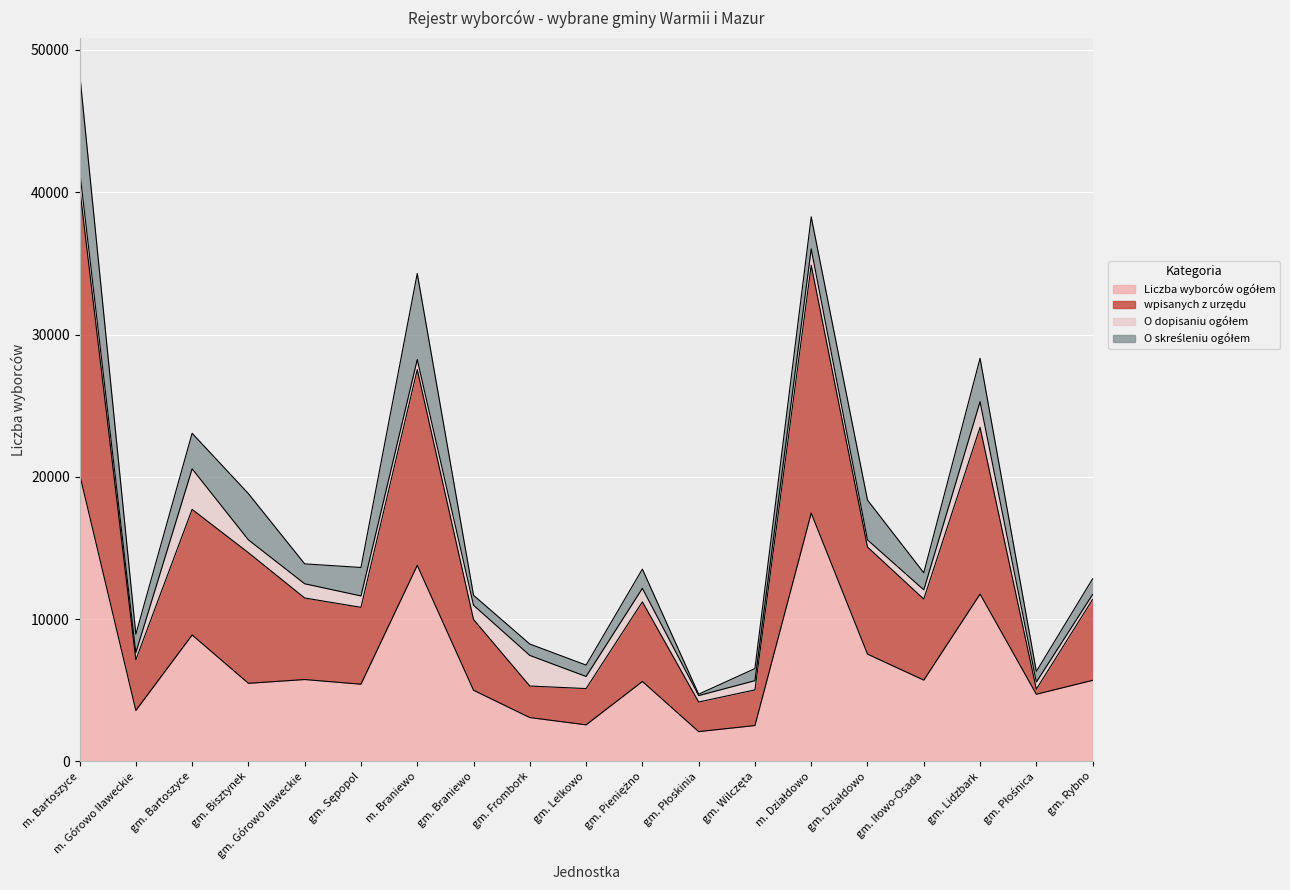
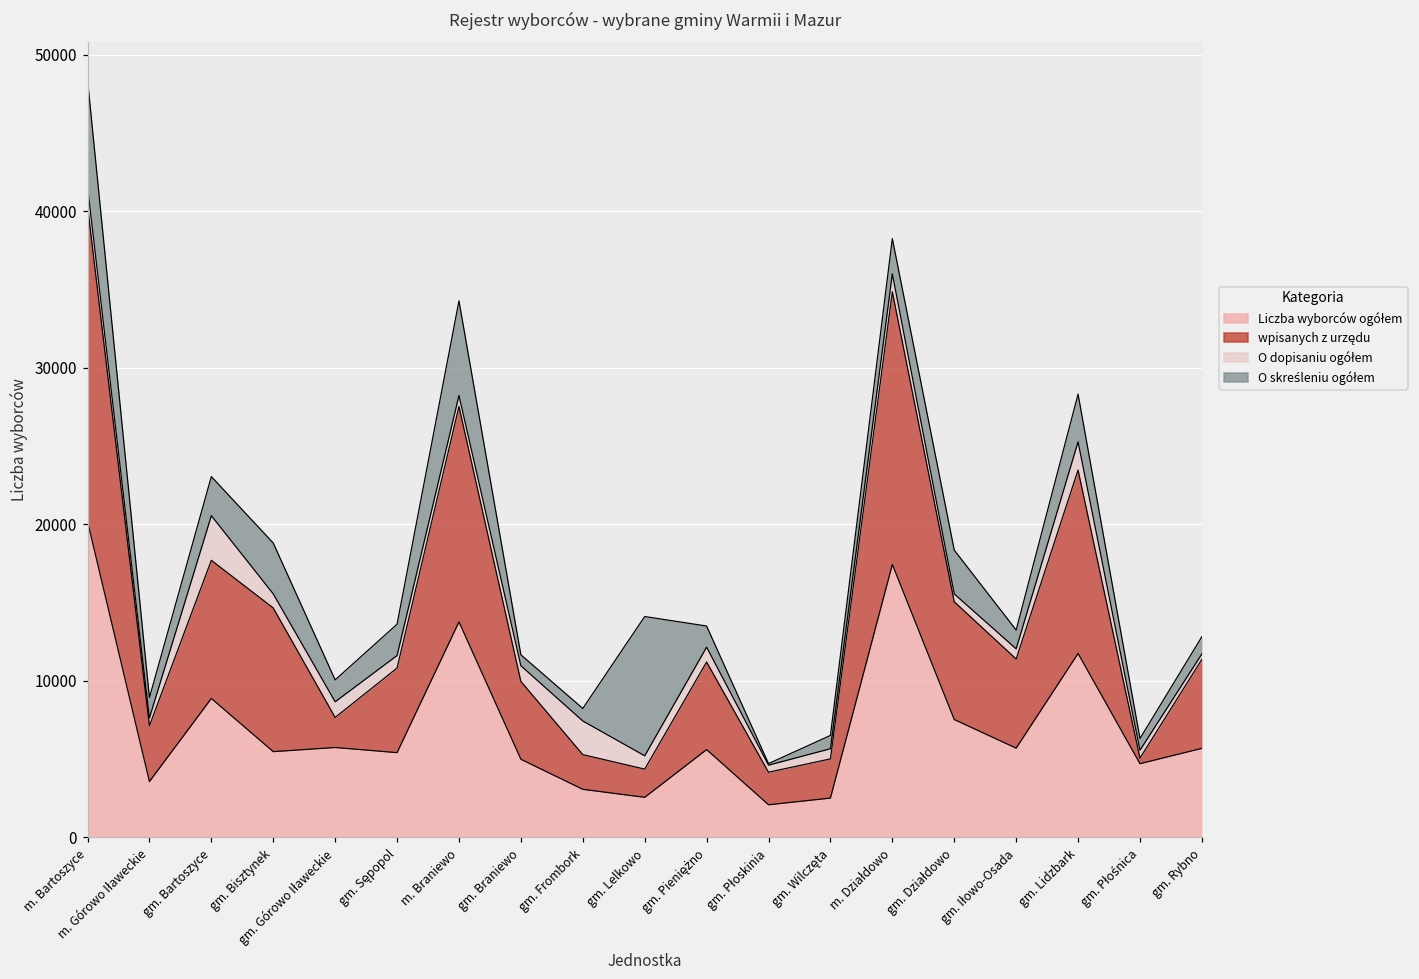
  {
    "wpisanych z urzędu": {
      "m. Bartoszyce": 20200,
      "m. Górowo Iławeckie": 3600,
      "gm. Bartoszyce": 8800,
      "gm. Bisztynek": 9200,
-     "gm. Górowo Iławeckie": 5700,
+     "gm. Górowo Iławeckie": 1900,
      "gm. Sępopol": 5400,
      "m. Braniewo": 13800,
      "gm. Braniewo": 5000,
      "gm. Frombork": 2200,
-     "gm. Lelkowo": 2500,
+     "gm. Lelkowo": 1800,
      "gm. Pieniężno": 5600,
      "gm. Płoskinia": 2100,
      "gm. Wilczęta": 2500,
      "m. Działdowo": 17400,
      "gm. Działdowo": 7500,
      "gm. Iłowo-Osada": 5700,
      "gm. Lidzbark": 11700,
      "gm. Płośnica": 400,
      "gm. Rybno": 5700
    },
    "O skreśleniu ogółem": {
      "m. Bartoszyce": 6900,
      "m. Górowo Iławeckie": 1300,
      "gm. Bartoszyce": 2500,
      "gm. Bisztynek": 3300,
      "gm. Górowo Iławeckie": 1400,
      "gm. Sępopol": 2000,
      "m. Braniewo": 6100,
      "gm. Braniewo": 700,
      "gm. Frombork": 800,
-     "gm. Lelkowo": 800,
+     "gm. Lelkowo": 8900,
      "gm. Pieniężno": 1400,
      "gm. Wilczęta": 900,
      "m. Działdowo": 2300,
      "gm. Działdowo": 2800,
      "gm. Iłowo-Osada": 1200,
      "gm. Lidzbark": 3100,
      "gm. Płośnica": 800,
      "gm. Rybno": 1100
    }
  }
